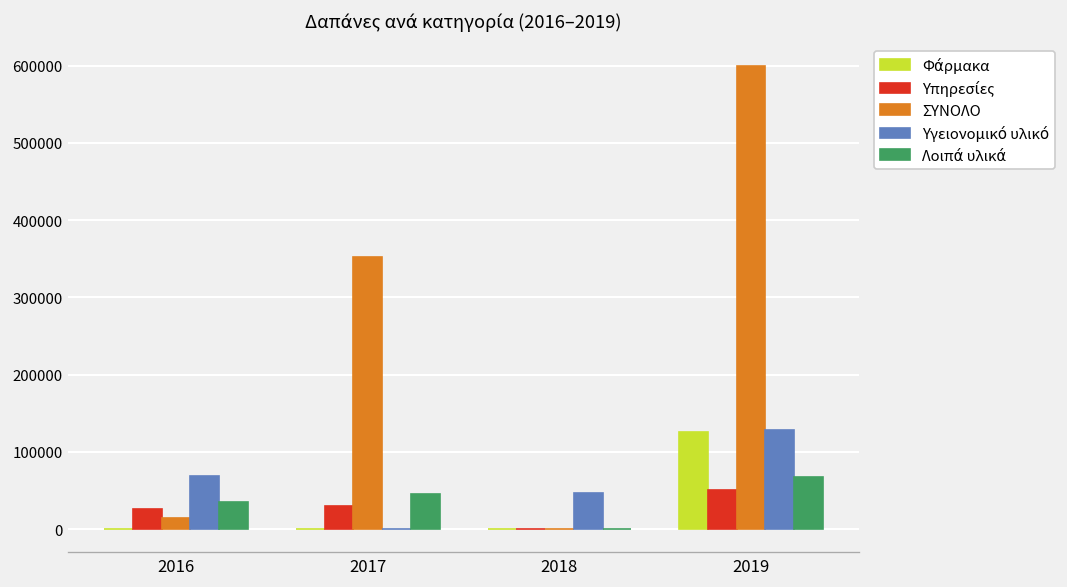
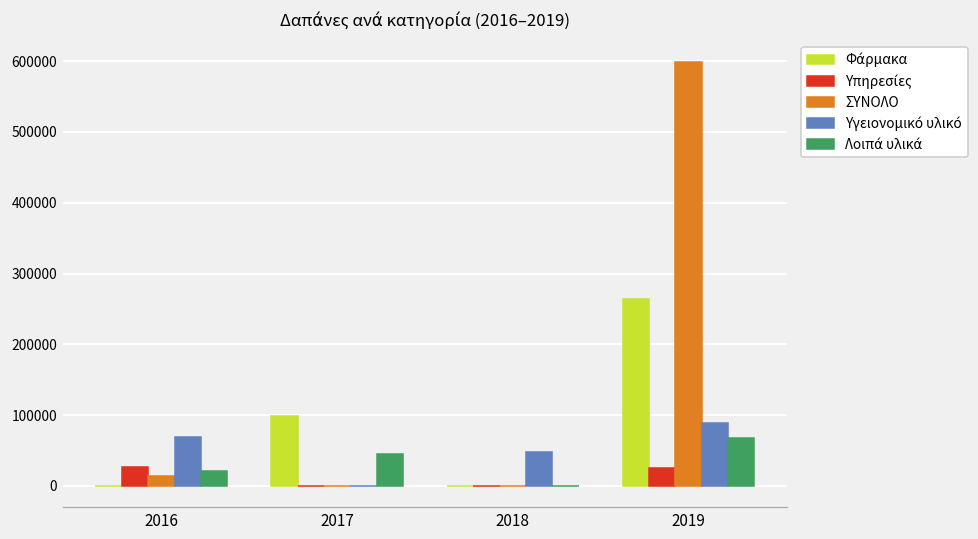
  {
    "Φάρμακα": {
-     "2017": 0,
-     "2019": 130000
+     "2017": 100000,
+     "2019": 260000
    },
    "Υπηρεσίες": {
      "2016": 30000,
-     "2017": 30000,
+     "2017": 0,
      "2018": 0,
-     "2019": 50000
+     "2019": 20000
    },
    "ΣΥΝΟΛΟ": {
      "2016": 10000,
-     "2017": 350000,
+     "2017": 0,
      "2019": 600000
    },
    "Υγειονομικό υλικό": {
      "2016": 70000,
      "2017": 0,
      "2018": 50000,
-     "2019": 130000
+     "2019": 90000
    },
    "Λοιπά υλικά": {
-     "2016": 40000,
+     "2016": 20000,
      "2017": 50000,
      "2018": 0,
      "2019": 70000
    }
  }
